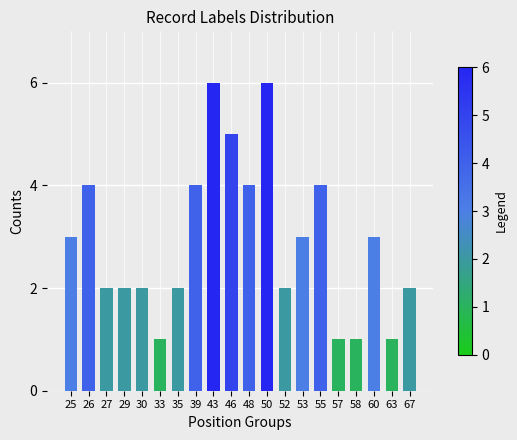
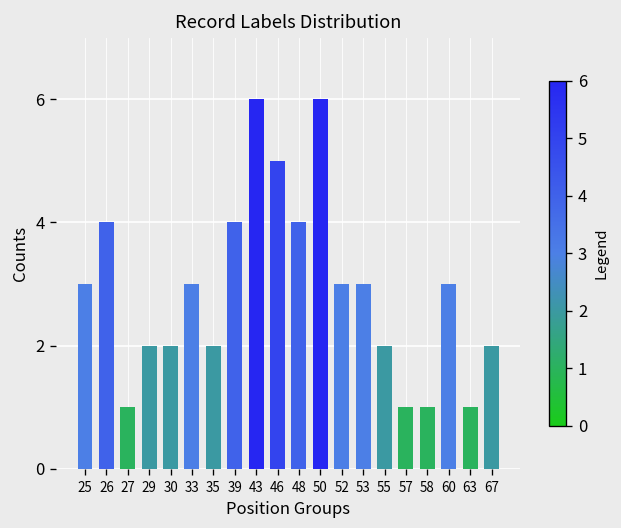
  {
    "25": 3,
    "26": 4,
-   "27": 2,
+   "27": 1,
    "29": 2,
    "30": 2,
-   "33": 1,
+   "33": 3,
    "35": 2,
    "39": 4,
    "43": 6,
    "46": 5,
    "48": 4,
    "50": 6,
-   "52": 2,
+   "52": 3,
    "53": 3,
-   "55": 4,
+   "55": 2,
    "57": 1,
    "58": 1,
    "60": 3,
    "63": 1,
    "67": 2
  }
